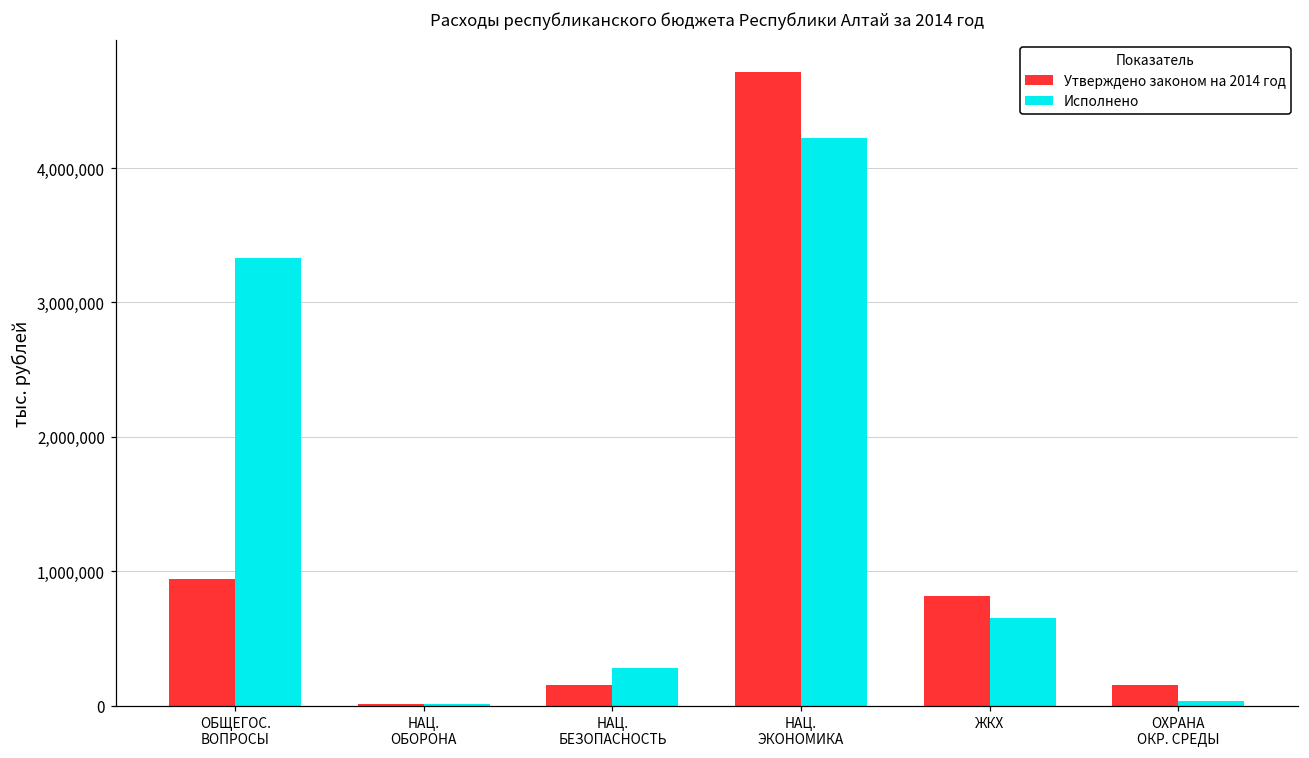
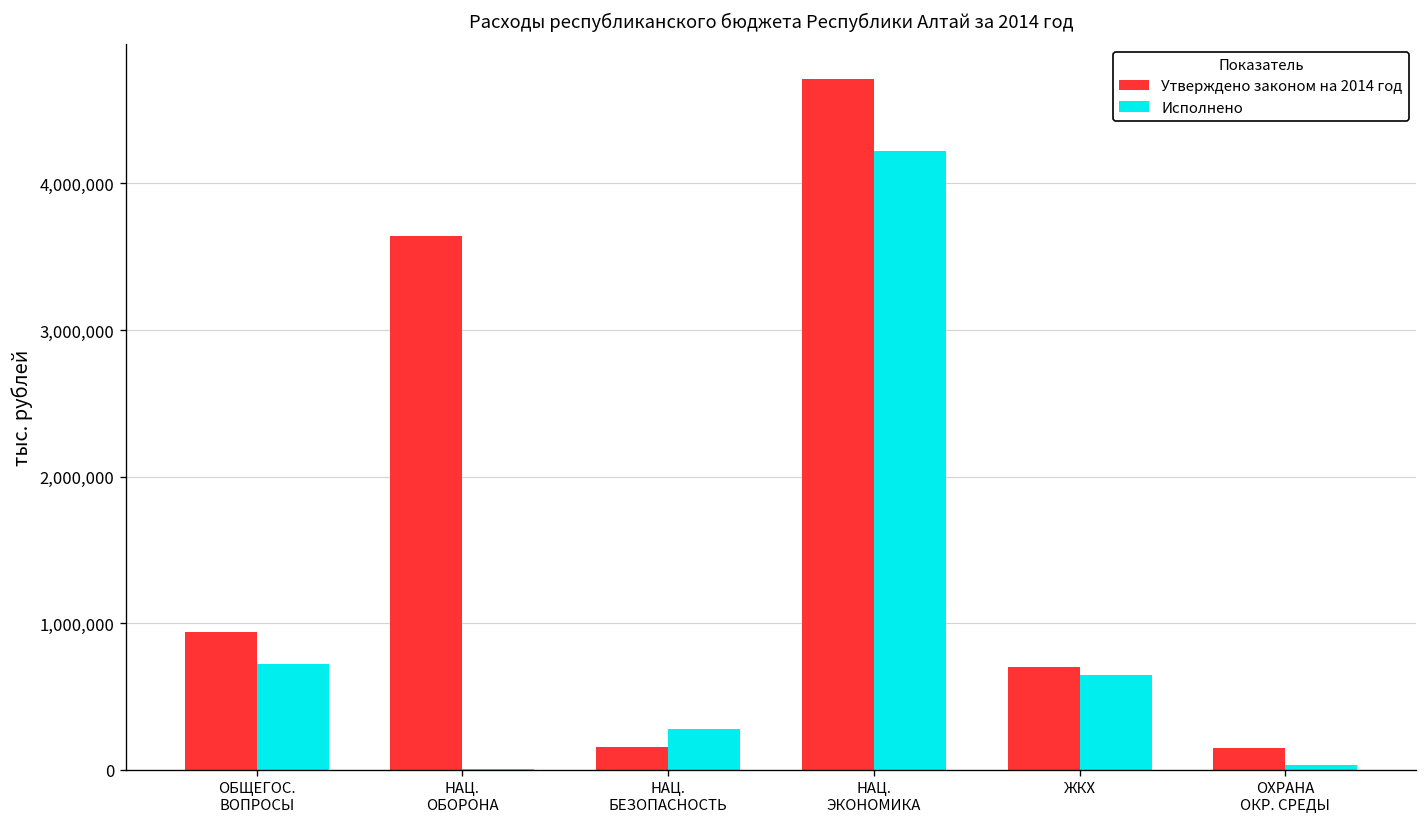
  {
    "Утверждено законом на 2014 год": {
      "ОБЩЕГОС. ВОПРОСЫ": "940,000",
-     "НАЦ. ОБОРОНА": "10,000",
+     "НАЦ. ОБОРОНА": "3,640,000",
      "НАЦ. БЕЗОПАСНОСТЬ": "150,000",
      "НАЦ. ЭКОНОМИКА": "4,710,000",
-     "ЖКХ": "820,000",
+     "ЖКХ": "700,000",
      "ОХРАНА ОКР. СРЕДЫ": "150,000"
    },
    "Исполнено": {
-     "ОБЩЕГОС. ВОПРОСЫ": "3,330,000",
+     "ОБЩЕГОС. ВОПРОСЫ": "720,000",
      "НАЦ. БЕЗОПАСНОСТЬ": "280,000",
      "НАЦ. ЭКОНОМИКА": "4,220,000",
      "ЖКХ": "650,000",
      "ОХРАНА ОКР. СРЕДЫ": "30,000"
    }
  }
